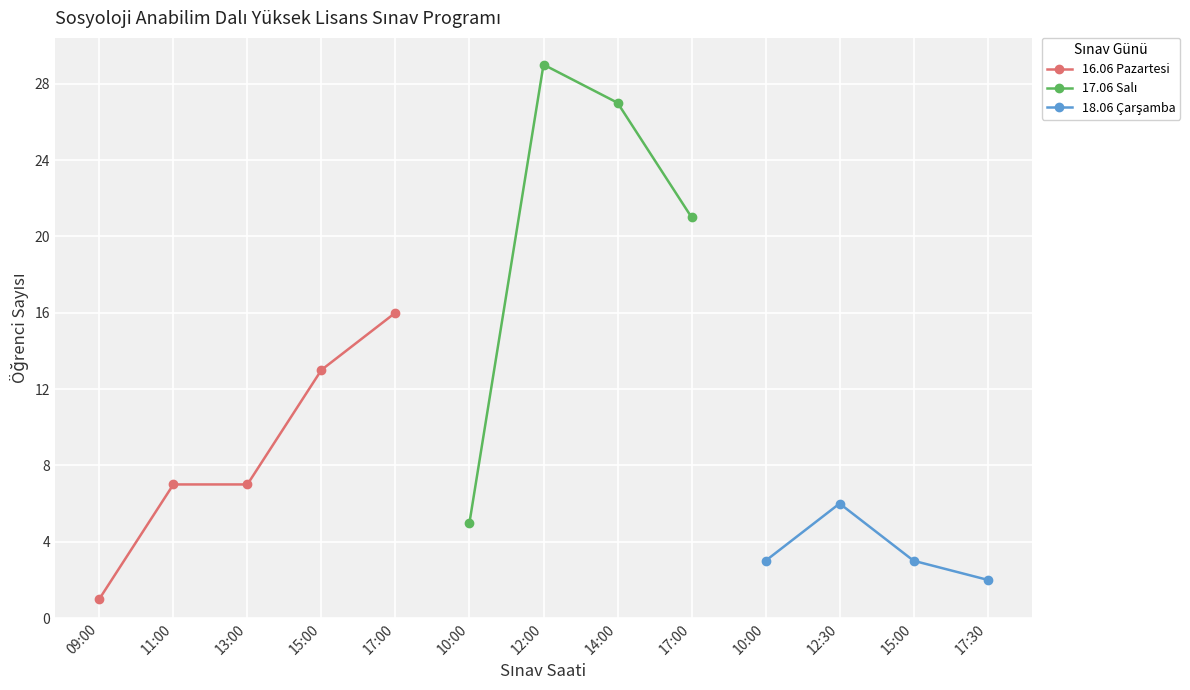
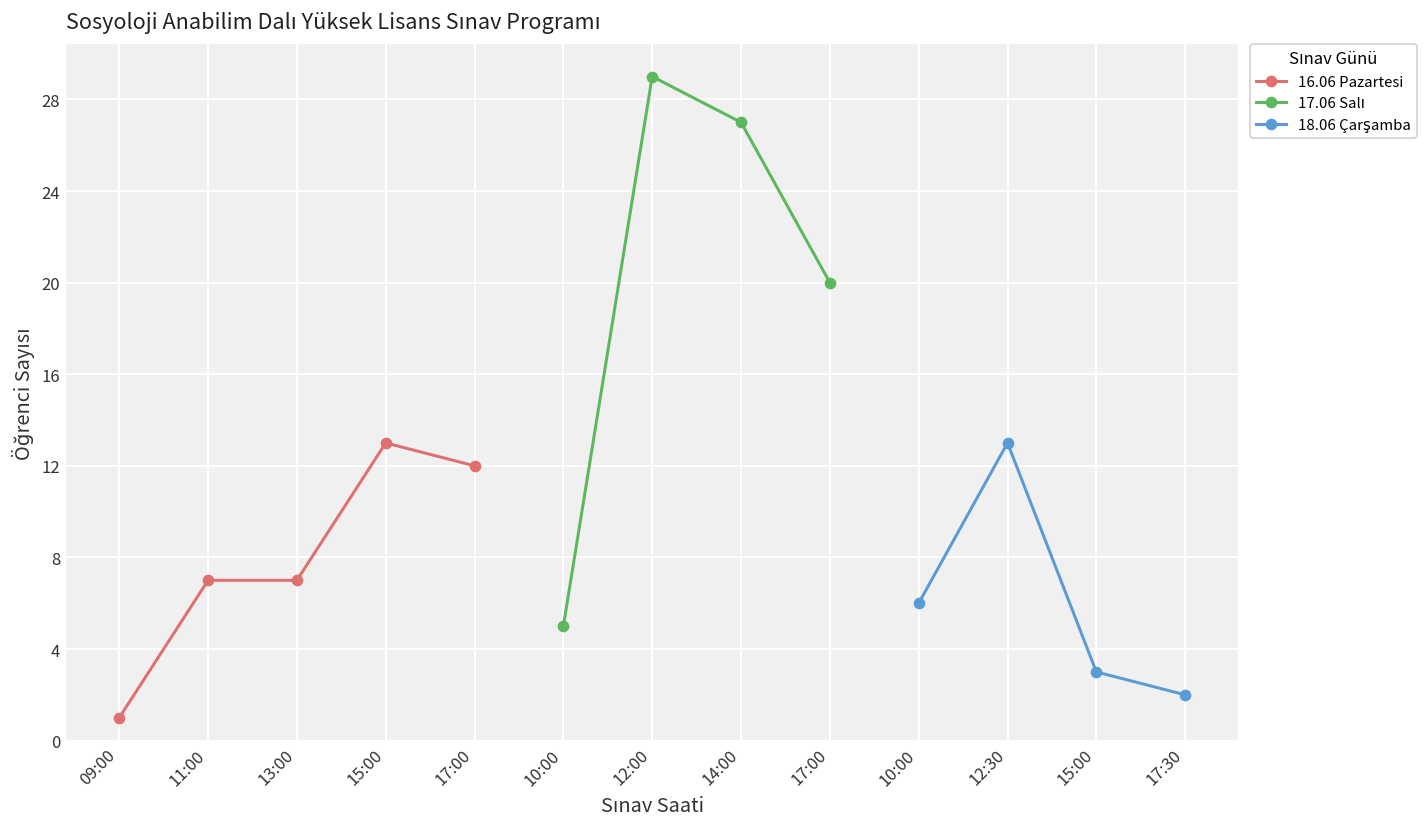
  {
    "16.06 Pazartesi": {
      "09:00": 1,
      "11:00": 7,
      "13:00": 7,
      "15:00": 13,
-     "17:00": 16
+     "17:00": 12
    },
    "17.06 Salı": {
      "10:00": 5,
      "12:00": 29,
      "14:00": 27,
-     "17:00": 21
+     "17:00": 20
    },
    "18.06 Çarşamba": {
-     "10:00": 3,
-     "12:30": 6,
+     "10:00": 6,
+     "12:30": 13,
      "15:00": 3,
      "17:30": 2
    }
  }
